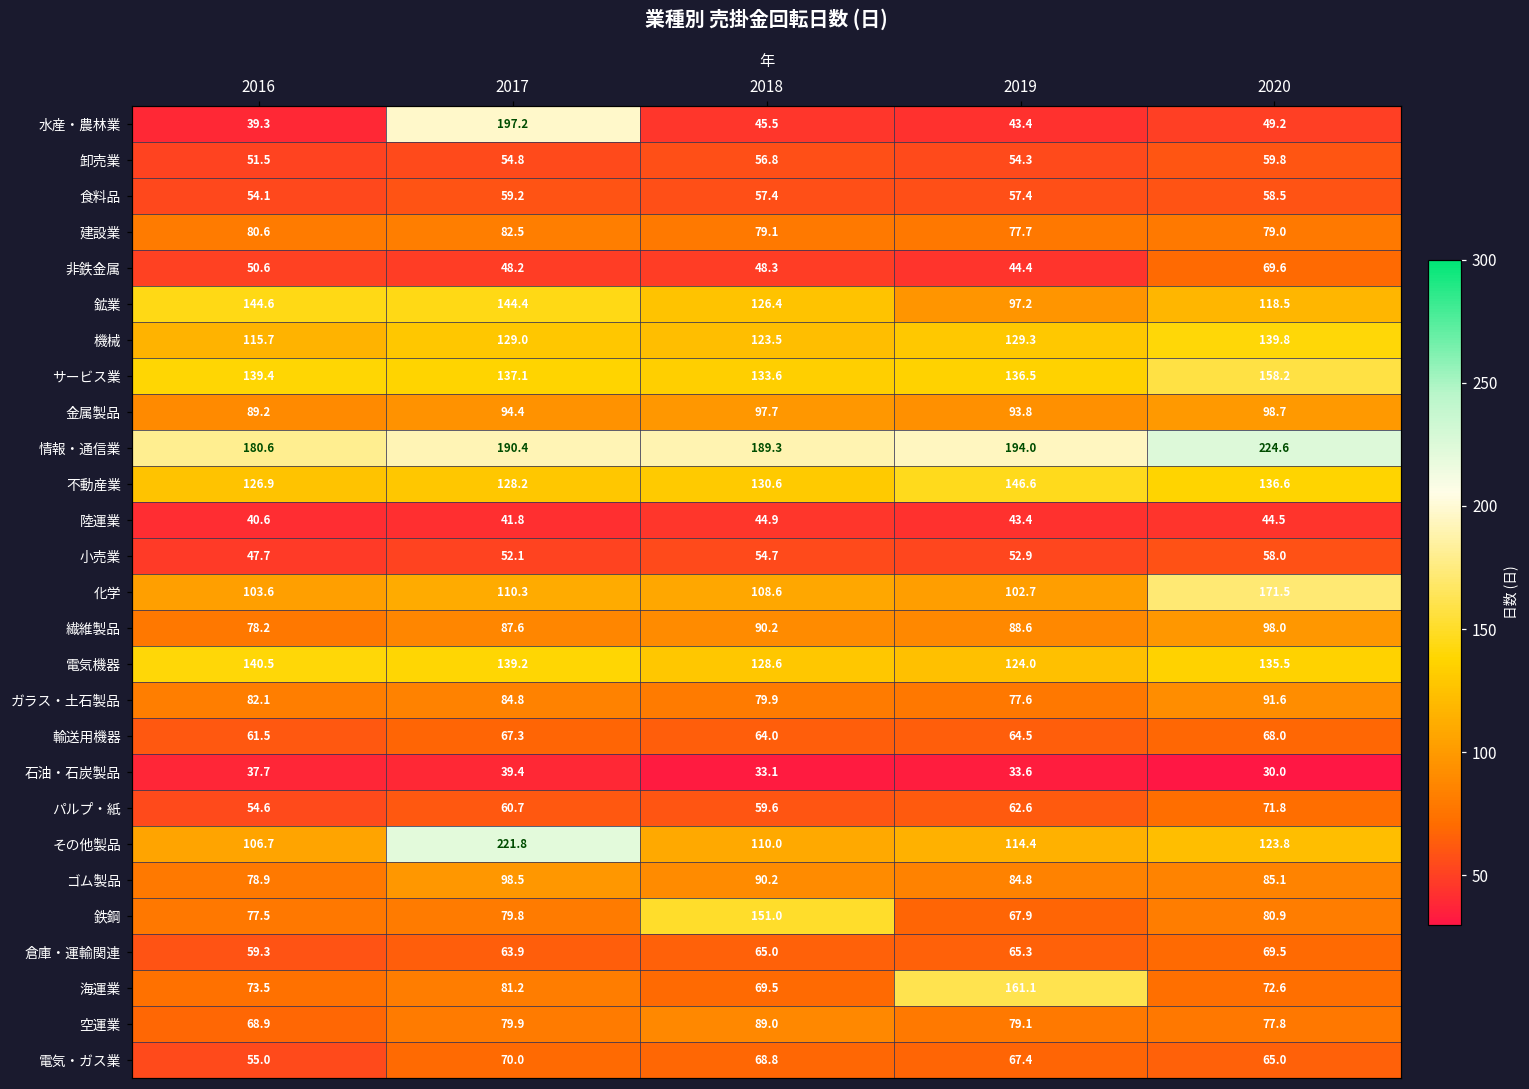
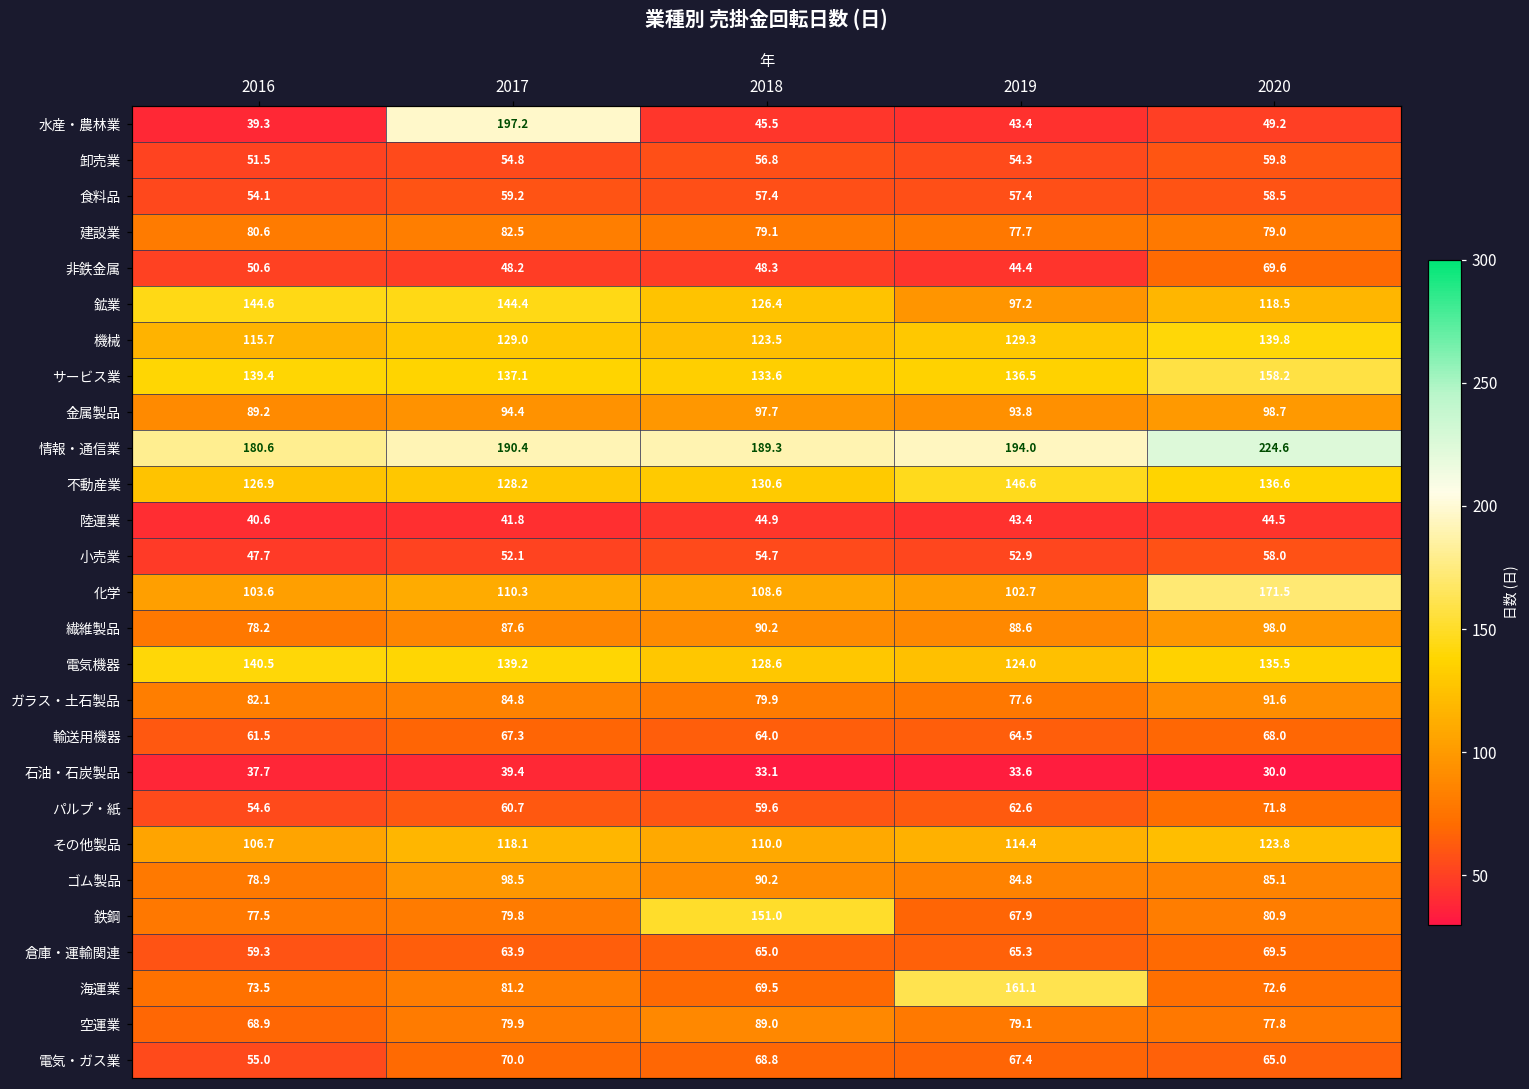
  {
    "水産・農林業": {
      "2016": 39.3,
      "2017": 197.2,
      "2018": 45.5,
      "2019": 43.4,
      "2020": 49.2
    },
    "卸売業": {
      "2016": 51.5,
      "2017": 54.8,
      "2018": 56.8,
      "2019": 54.3,
      "2020": 59.8
    },
    "食料品": {
      "2016": 54.1,
      "2017": 59.2,
      "2018": 57.4,
      "2019": 57.4,
      "2020": 58.5
    },
    "建設業": {
      "2016": 80.6,
      "2017": 82.5,
      "2018": 79.1,
      "2019": 77.7,
      "2020": 79.0
    },
    "非鉄金属": {
      "2016": 50.6,
      "2017": 48.2,
      "2018": 48.3,
      "2019": 44.4,
      "2020": 69.6
    },
    "鉱業": {
      "2016": 144.6,
      "2017": 144.4,
      "2018": 126.4,
      "2019": 97.2,
      "2020": 118.5
    },
    "機械": {
      "2016": 115.7,
      "2017": 129.0,
      "2018": 123.5,
      "2019": 129.3,
      "2020": 139.8
    },
    "サービス業": {
      "2016": 139.4,
      "2017": 137.1,
      "2018": 133.6,
      "2019": 136.5,
      "2020": 158.2
    },
    "金属製品": {
      "2016": 89.2,
      "2017": 94.4,
      "2018": 97.7,
      "2019": 93.8,
      "2020": 98.7
    },
    "情報・通信業": {
      "2016": 180.6,
      "2017": 190.4,
      "2018": 189.3,
      "2019": 194.0,
      "2020": 224.6
    },
    "不動産業": {
      "2016": 126.9,
      "2017": 128.2,
      "2018": 130.6,
      "2019": 146.6,
      "2020": 136.6
    },
    "陸運業": {
      "2016": 40.6,
      "2017": 41.8,
      "2018": 44.9,
      "2019": 43.4,
      "2020": 44.5
    },
    "小売業": {
      "2016": 47.7,
      "2017": 52.1,
      "2018": 54.7,
      "2019": 52.9,
      "2020": 58.0
    },
    "化学": {
      "2016": 103.6,
      "2017": 110.3,
      "2018": 108.6,
      "2019": 102.7,
      "2020": 171.5
    },
    "繊維製品": {
      "2016": 78.2,
      "2017": 87.6,
      "2018": 90.2,
      "2019": 88.6,
      "2020": 98.0
    },
    "電気機器": {
      "2016": 140.5,
      "2017": 139.2,
      "2018": 128.6,
      "2019": 124.0,
      "2020": 135.5
    },
    "ガラス・土石製品": {
      "2016": 82.1,
      "2017": 84.8,
      "2018": 79.9,
      "2019": 77.6,
      "2020": 91.6
    },
    "輸送用機器": {
      "2016": 61.5,
      "2017": 67.3,
      "2018": 64.0,
      "2019": 64.5,
      "2020": 68.0
    },
    "石油・石炭製品": {
      "2016": 37.7,
      "2017": 39.4,
      "2018": 33.1,
      "2019": 33.6,
      "2020": 30.0
    },
    "パルプ・紙": {
      "2016": 54.6,
      "2017": 60.7,
      "2018": 59.6,
      "2019": 62.6,
      "2020": 71.8
    },
    "その他製品": {
      "2016": 106.7,
-     "2017": 221.8,
+     "2017": 118.1,
      "2018": 110.0,
      "2019": 114.4,
      "2020": 123.8
    },
    "ゴム製品": {
      "2016": 78.9,
      "2017": 98.5,
      "2018": 90.2,
      "2019": 84.8,
      "2020": 85.1
    },
    "鉄鋼": {
      "2016": 77.5,
      "2017": 79.8,
      "2018": 151.0,
      "2019": 67.9,
      "2020": 80.9
    },
    "倉庫・運輸関連": {
      "2016": 59.3,
      "2017": 63.9,
      "2018": 65.0,
      "2019": 65.3,
      "2020": 69.5
    },
    "海運業": {
      "2016": 73.5,
      "2017": 81.2,
      "2018": 69.5,
      "2019": 161.1,
      "2020": 72.6
    },
    "空運業": {
      "2016": 68.9,
      "2017": 79.9,
      "2018": 89.0,
      "2019": 79.1,
      "2020": 77.8
    },
    "電気・ガス業": {
      "2016": 55.0,
      "2017": 70.0,
      "2018": 68.8,
      "2019": 67.4,
      "2020": 65.0
    }
  }
